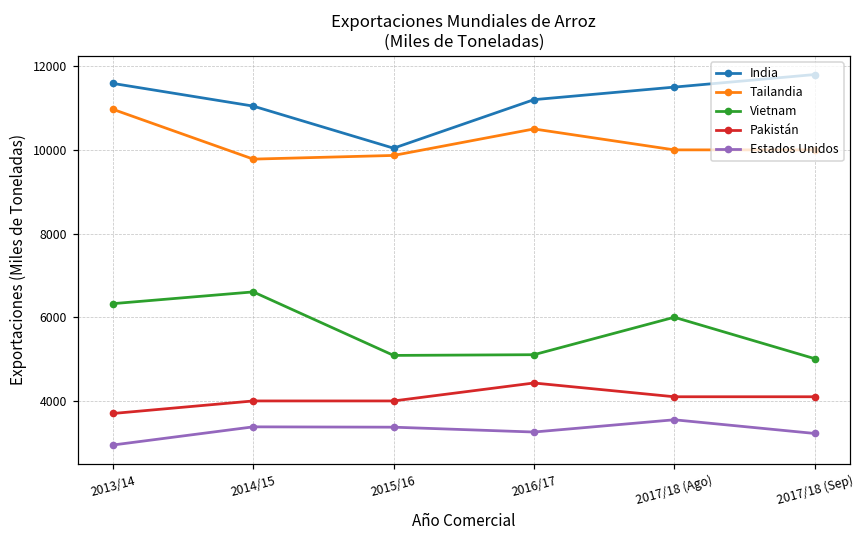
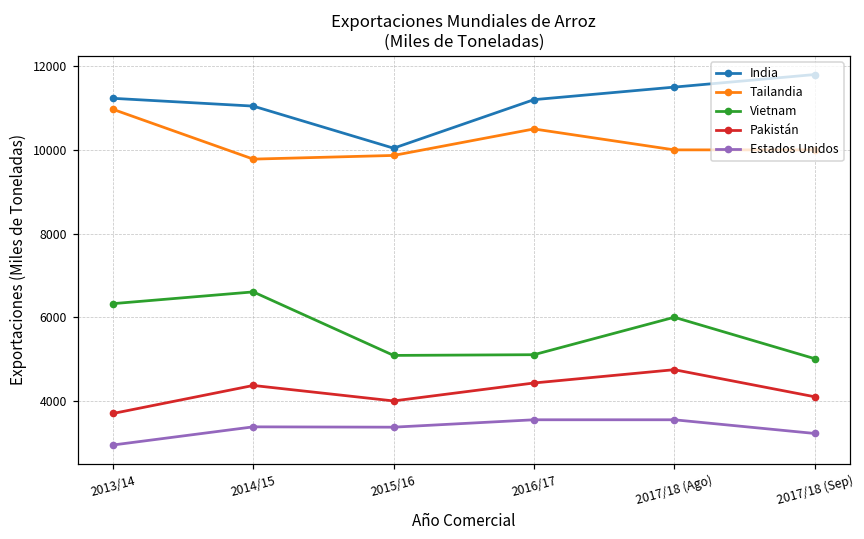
  {
    "India": {
-     "2013/14": 11600,
+     "2013/14": 11200,
      "2014/15": 11000,
      "2015/16": 10000,
      "2016/17": 11200,
      "2017/18 (Ago)": 11500
    },
    "Tailandia": {
      "2013/14": 11000,
      "2014/15": 9800,
      "2015/16": 9900,
      "2016/17": 10500,
      "2017/18 (Ago)": 10000
    },
    "Vietnam": {
      "2013/14": 6300,
      "2014/15": 6600,
      "2015/16": 5100,
      "2016/17": 5100,
      "2017/18 (Ago)": 6000,
      "2017/18 (Sep)": 5000
    },
    "Pakistán": {
      "2013/14": 3700,
-     "2014/15": 4000,
+     "2014/15": 4400,
      "2015/16": 4000,
      "2016/17": 4400,
-     "2017/18 (Ago)": 4100,
+     "2017/18 (Ago)": 4700,
      "2017/18 (Sep)": 4100
    },
    "Estados Unidos": {
      "2013/14": 2900,
      "2014/15": 3400,
      "2015/16": 3400,
-     "2016/17": 3300,
+     "2016/17": 3600,
      "2017/18 (Ago)": 3600,
      "2017/18 (Sep)": 3200
    }
  }
